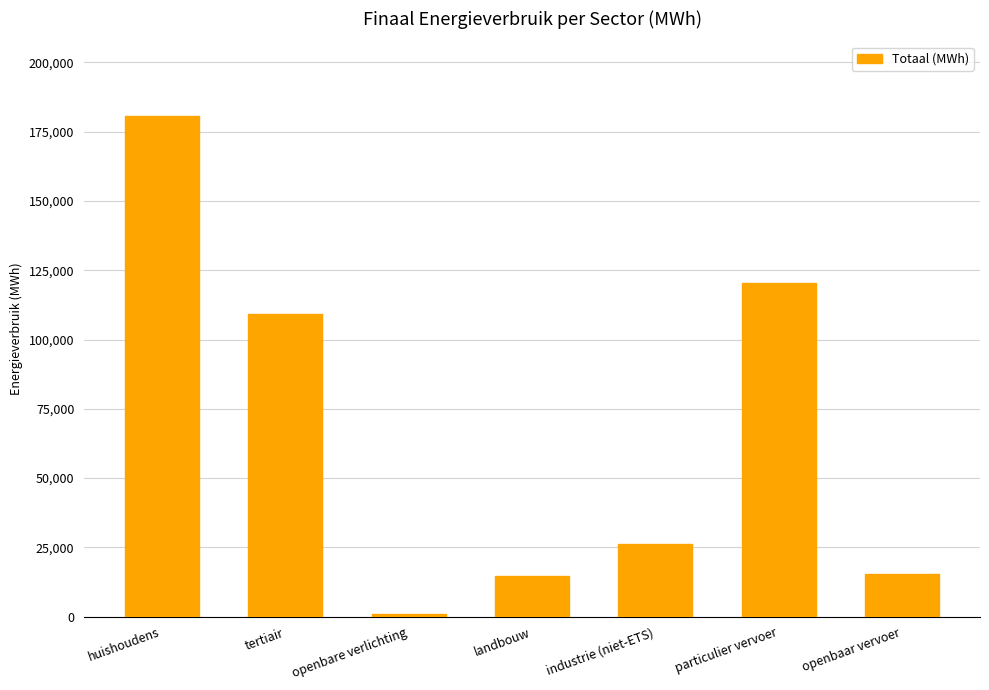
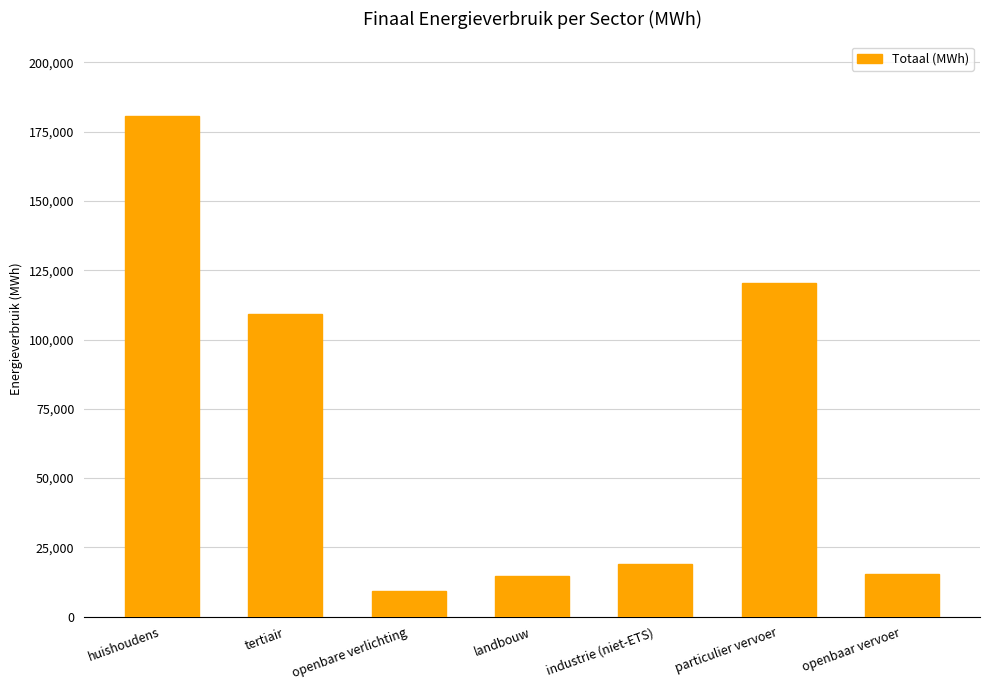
  {
    "huishoudens": "180,000",
    "tertiair": "109,000",
-   "openbare verlichting": "1,000",
+   "openbare verlichting": "9,000",
    "landbouw": "15,000",
-   "industrie (niet-ETS)": "26,000",
+   "industrie (niet-ETS)": "19,000",
    "particulier vervoer": "121,000",
    "openbaar vervoer": "16,000"
  }
